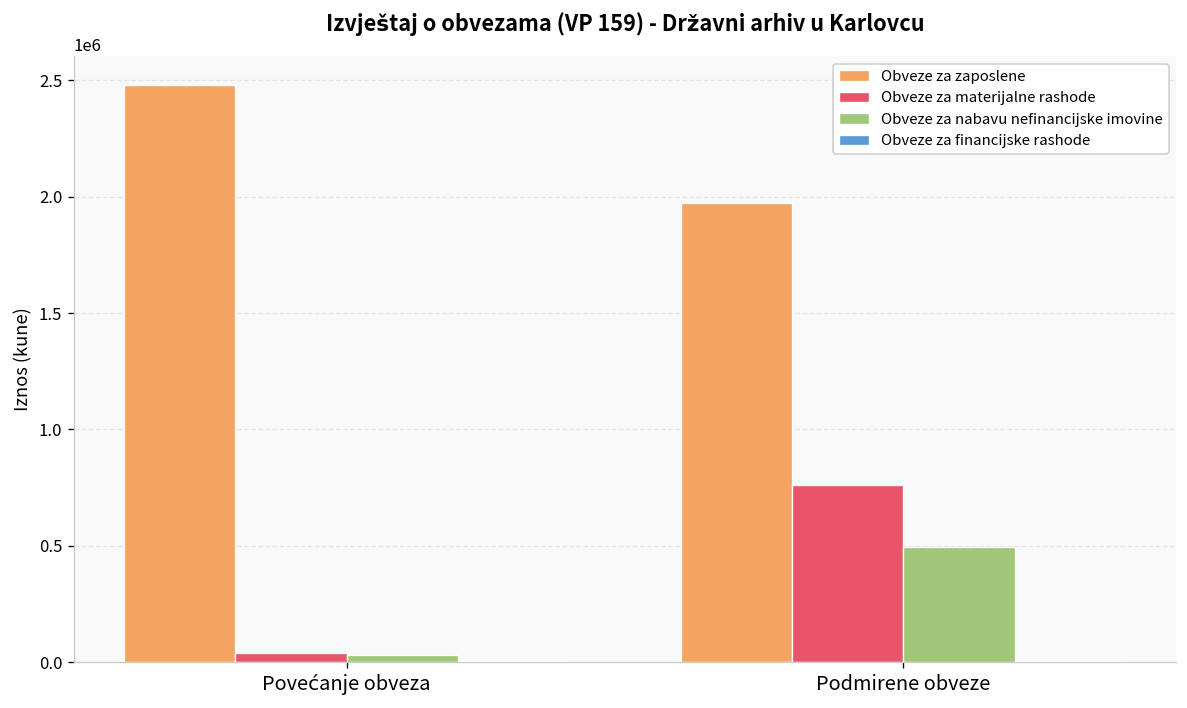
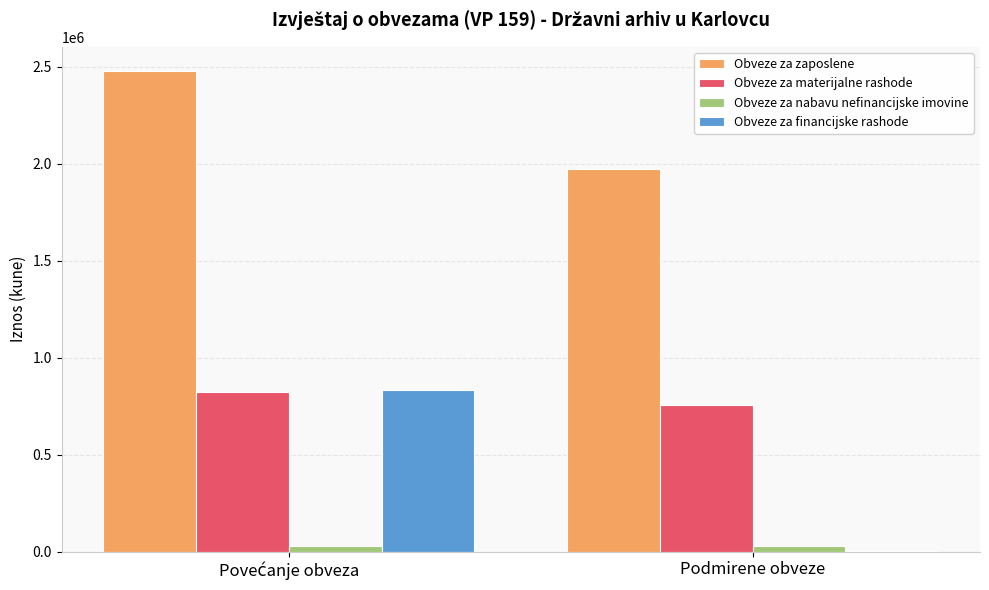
  {
    "Obveze za zaposlene": {
      "Povećanje obveza": 2480000,
      "Podmirene obveze": 1970000
    },
    "Obveze za materijalne rashode": {
-     "Povećanje obveza": 40000,
+     "Povećanje obveza": 830000,
      "Podmirene obveze": 760000
    },
    "Obveze za nabavu nefinancijske imovine": {
      "Povećanje obveza": 30000,
-     "Podmirene obveze": 490000
+     "Podmirene obveze": 30000
    },
    "Obveze za financijske rashode": {
-     "Povećanje obveza": 10000
+     "Povećanje obveza": 830000
    }
  }
